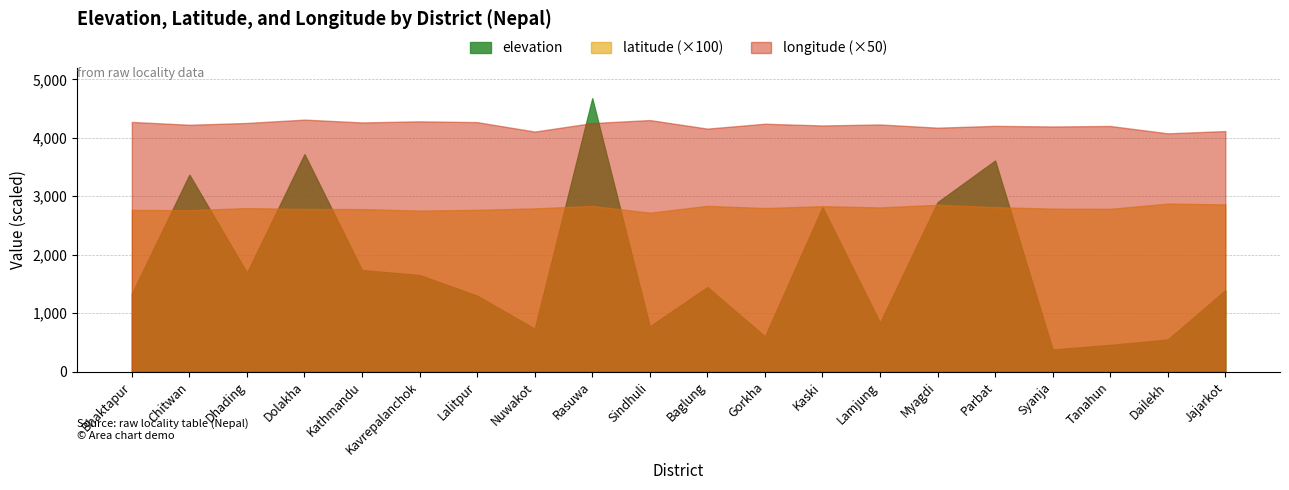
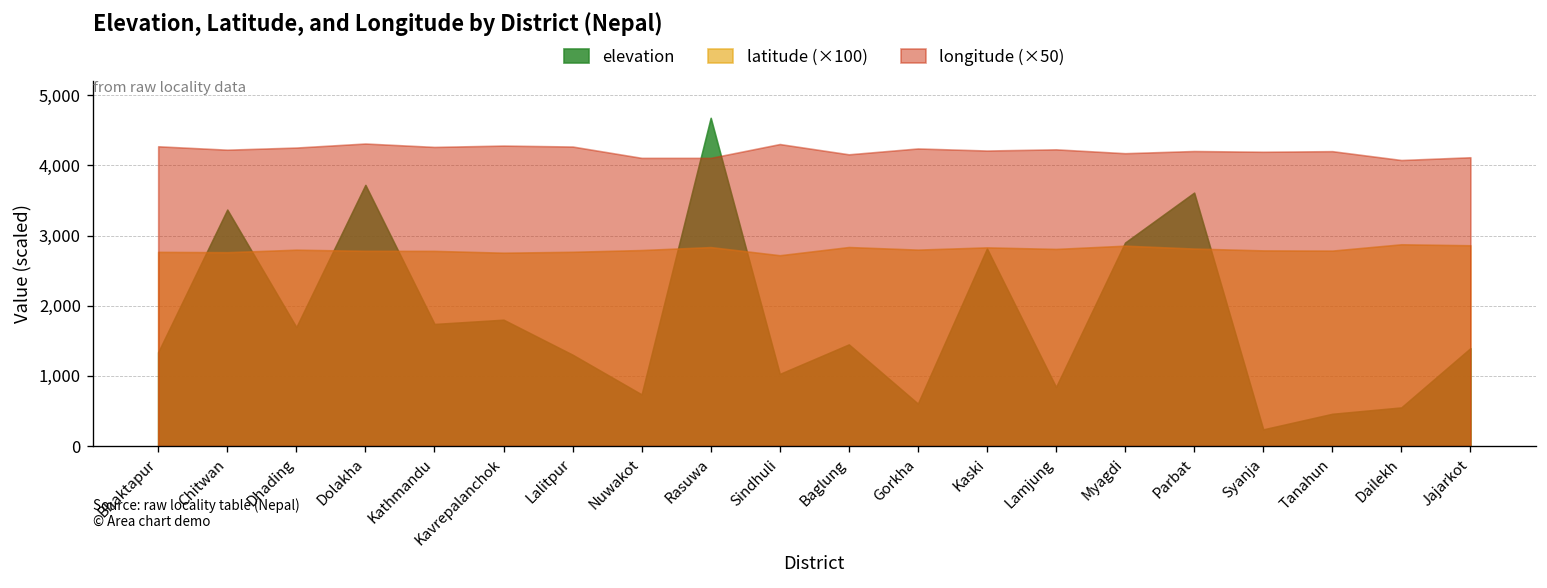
  {
    "elevation": {
      "Bhaktapur": "1,300",
      "Chitwan": "3,400",
      "Dhading": "1,700",
      "Dolakha": "3,700",
      "Kathmandu": "1,700",
-     "Kavrepalanchok": "1,700",
+     "Kavrepalanchok": "1,800",
      "Lalitpur": "1,300",
      "Nuwakot": "700",
      "Rasuwa": "4,700",
-     "Sindhuli": "800",
+     "Sindhuli": "1,000",
      "Baglung": "1,400",
      "Gorkha": "600",
      "Lamjung": "800",
      "Myagdi": "2,900",
      "Parbat": "3,600",
-     "Syanja": "400",
+     "Syanja": "200",
      "Tanahun": "500",
      "Dailekh": "600",
      "Jajarkot": "1,400"
    },
    "latitude (×100)": {
      "Bhaktapur": "2,800",
      "Chitwan": "2,800",
      "Dhading": "2,800",
      "Dolakha": "2,800",
      "Kathmandu": "2,800",
      "Kavrepalanchok": "2,800",
      "Lalitpur": "2,800",
      "Nuwakot": "2,800",
      "Rasuwa": "2,800",
      "Sindhuli": "2,700",
      "Baglung": "2,800",
      "Gorkha": "2,800",
      "Lamjung": "2,800",
      "Myagdi": "2,900",
      "Parbat": "2,800",
      "Syanja": "2,800",
      "Tanahun": "2,800",
      "Dailekh": "2,900",
      "Jajarkot": "2,900"
    },
    "longitude (×50)": {
      "Bhaktapur": "4,300",
      "Chitwan": "4,200",
      "Dhading": "4,300",
      "Dolakha": "4,300",
      "Kathmandu": "4,300",
      "Kavrepalanchok": "4,300",
      "Lalitpur": "4,300",
      "Nuwakot": "4,100",
-     "Rasuwa": "4,300",
+     "Rasuwa": "4,100",
      "Sindhuli": "4,300",
      "Baglung": "4,200",
      "Gorkha": "4,200",
      "Kaski": "4,200",
      "Lamjung": "4,200",
      "Myagdi": "4,200",
      "Parbat": "4,200",
      "Syanja": "4,200",
      "Tanahun": "4,200",
      "Dailekh": "4,100",
      "Jajarkot": "4,100"
    }
  }
